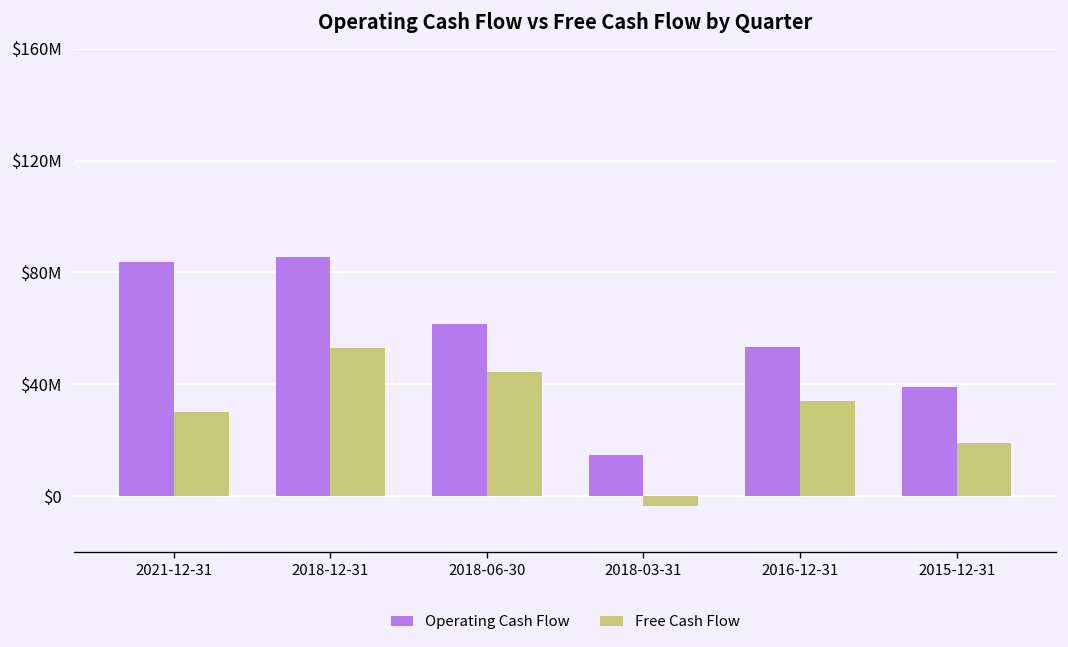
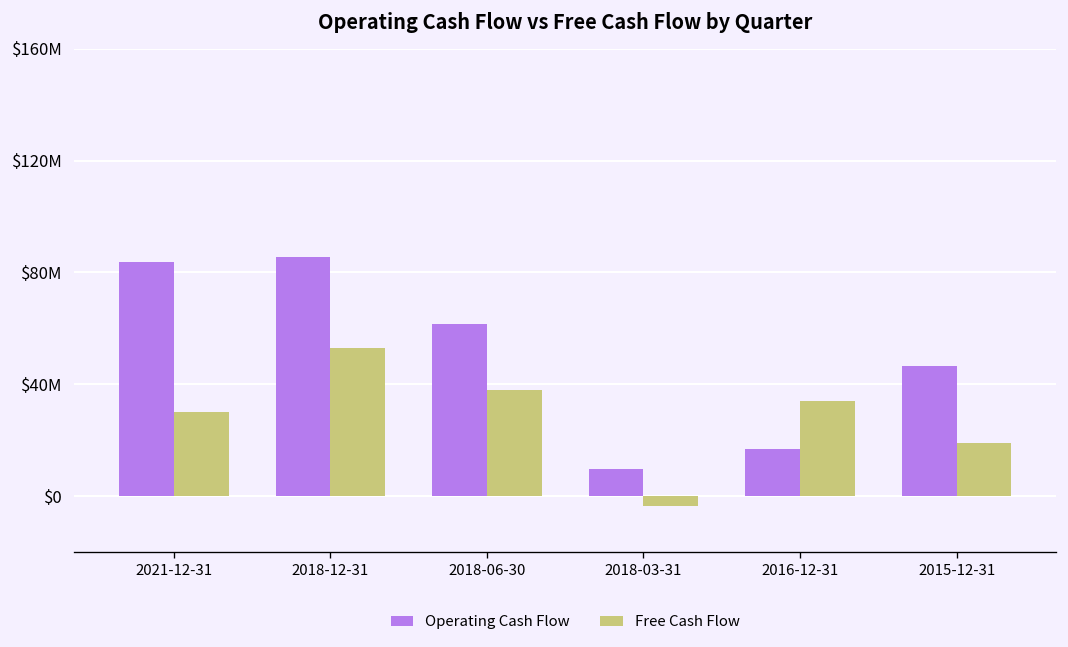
  {
    "Operating Cash Flow": {
      "2021-12-31": "$84000000",
      "2018-12-31": "$86000000",
      "2018-06-30": "$61000000",
-     "2018-03-31": "$15000000",
-     "2016-12-31": "$53000000",
-     "2015-12-31": "$39000000"
+     "2018-03-31": "$10000000",
+     "2016-12-31": "$17000000",
+     "2015-12-31": "$47000000"
    },
    "Free Cash Flow": {
      "2021-12-31": "$30000000",
      "2018-12-31": "$53000000",
-     "2018-06-30": "$44000000",
+     "2018-06-30": "$38000000",
      "2018-03-31": "$-4000000",
      "2016-12-31": "$34000000",
      "2015-12-31": "$19000000"
    }
  }
